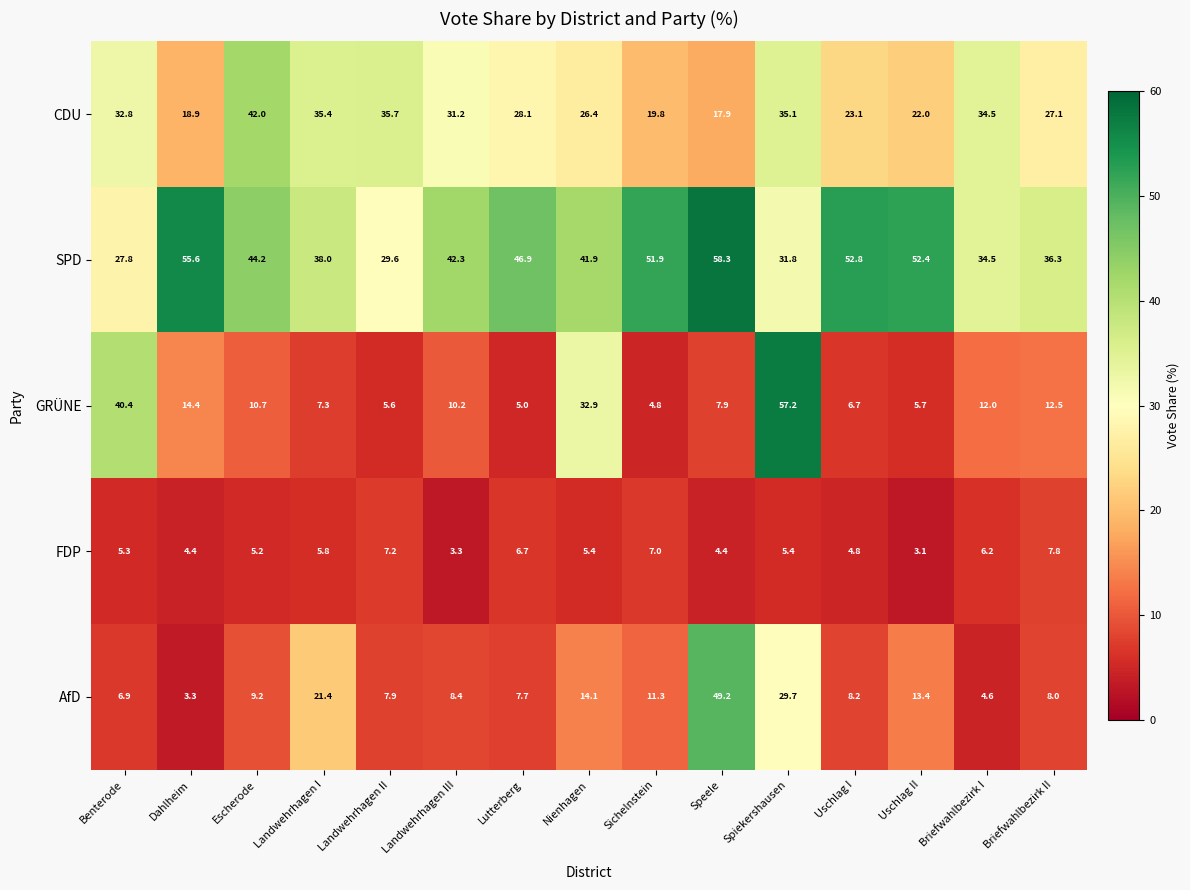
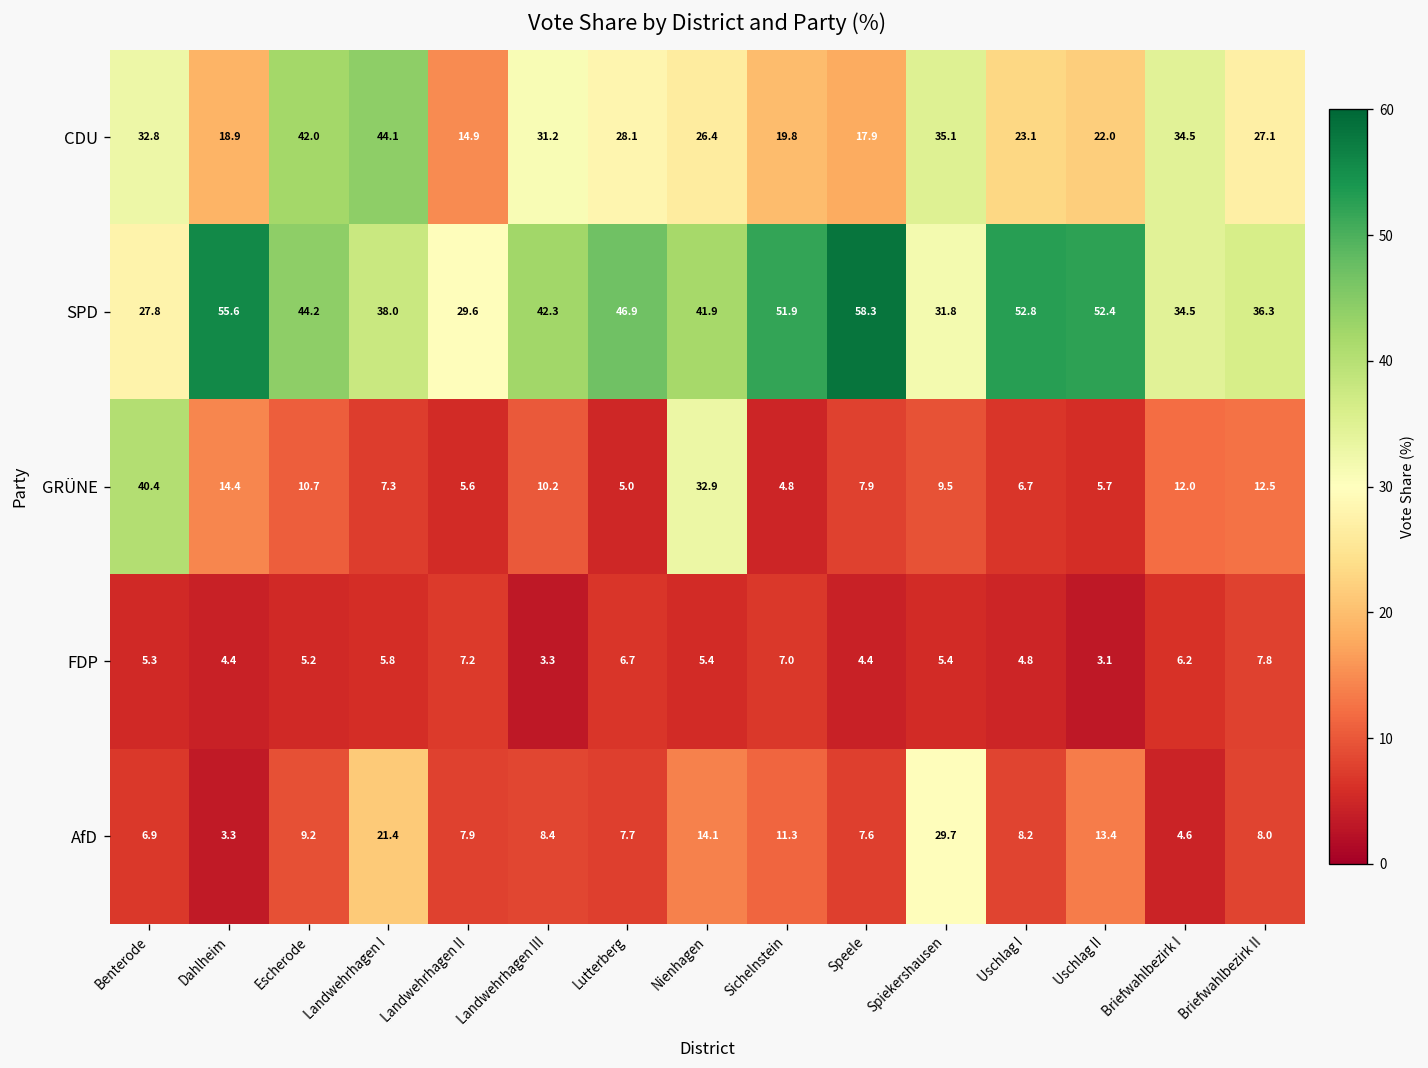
  {
    "CDU": {
      "Benterode": 32.8,
      "Dahlheim": 18.9,
      "Escherode": 42.0,
-     "Landwehrhagen I": 35.4,
-     "Landwehrhagen II": 35.7,
+     "Landwehrhagen I": 44.1,
+     "Landwehrhagen II": 14.9,
      "Landwehrhagen III": 31.2,
      "Lutterberg": 28.1,
      "Nienhagen": 26.4,
      "Sichelnstein": 19.8,
      "Speele": 17.9,
      "Spiekershausen": 35.1,
      "Uschlag I": 23.1,
      "Uschlag II": 22.0,
      "Briefwahlbezirk I": 34.5,
      "Briefwahlbezirk II": 27.1
    },
    "SPD": {
      "Benterode": 27.8,
      "Dahlheim": 55.6,
      "Escherode": 44.2,
      "Landwehrhagen I": 38.0,
      "Landwehrhagen II": 29.6,
      "Landwehrhagen III": 42.3,
      "Lutterberg": 46.9,
      "Nienhagen": 41.9,
      "Sichelnstein": 51.9,
      "Speele": 58.3,
      "Spiekershausen": 31.8,
      "Uschlag I": 52.8,
      "Uschlag II": 52.4,
      "Briefwahlbezirk I": 34.5,
      "Briefwahlbezirk II": 36.3
    },
    "GRÜNE": {
      "Benterode": 40.4,
      "Dahlheim": 14.4,
      "Escherode": 10.7,
      "Landwehrhagen I": 7.3,
      "Landwehrhagen II": 5.6,
      "Landwehrhagen III": 10.2,
      "Lutterberg": 5.0,
      "Nienhagen": 32.9,
      "Sichelnstein": 4.8,
      "Speele": 7.9,
-     "Spiekershausen": 57.2,
+     "Spiekershausen": 9.5,
      "Uschlag I": 6.7,
      "Uschlag II": 5.7,
      "Briefwahlbezirk I": 12.0,
      "Briefwahlbezirk II": 12.5
    },
    "FDP": {
      "Benterode": 5.3,
      "Dahlheim": 4.4,
      "Escherode": 5.2,
      "Landwehrhagen I": 5.8,
      "Landwehrhagen II": 7.2,
      "Landwehrhagen III": 3.3,
      "Lutterberg": 6.7,
      "Nienhagen": 5.4,
      "Sichelnstein": 7.0,
      "Speele": 4.4,
      "Spiekershausen": 5.4,
      "Uschlag I": 4.8,
      "Uschlag II": 3.1,
      "Briefwahlbezirk I": 6.2,
      "Briefwahlbezirk II": 7.8
    },
    "AfD": {
      "Benterode": 6.9,
      "Dahlheim": 3.3,
      "Escherode": 9.2,
      "Landwehrhagen I": 21.4,
      "Landwehrhagen II": 7.9,
      "Landwehrhagen III": 8.4,
      "Lutterberg": 7.7,
      "Nienhagen": 14.1,
      "Sichelnstein": 11.3,
-     "Speele": 49.2,
+     "Speele": 7.6,
      "Spiekershausen": 29.7,
      "Uschlag I": 8.2,
      "Uschlag II": 13.4,
      "Briefwahlbezirk I": 4.6,
      "Briefwahlbezirk II": 8.0
    }
  }
